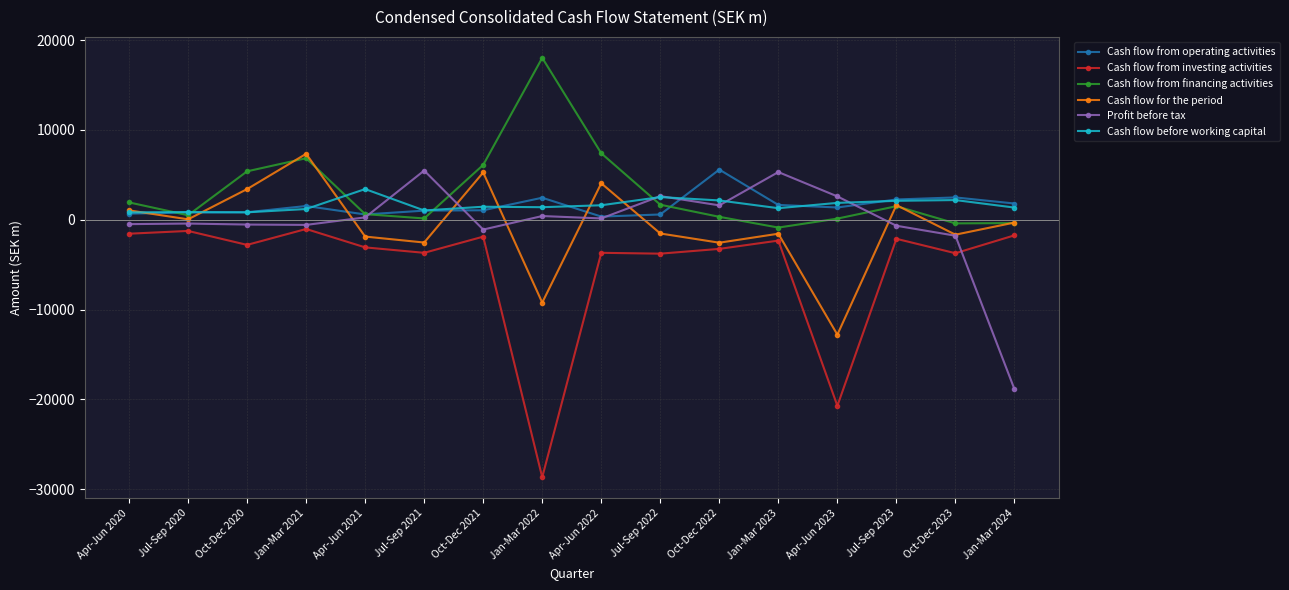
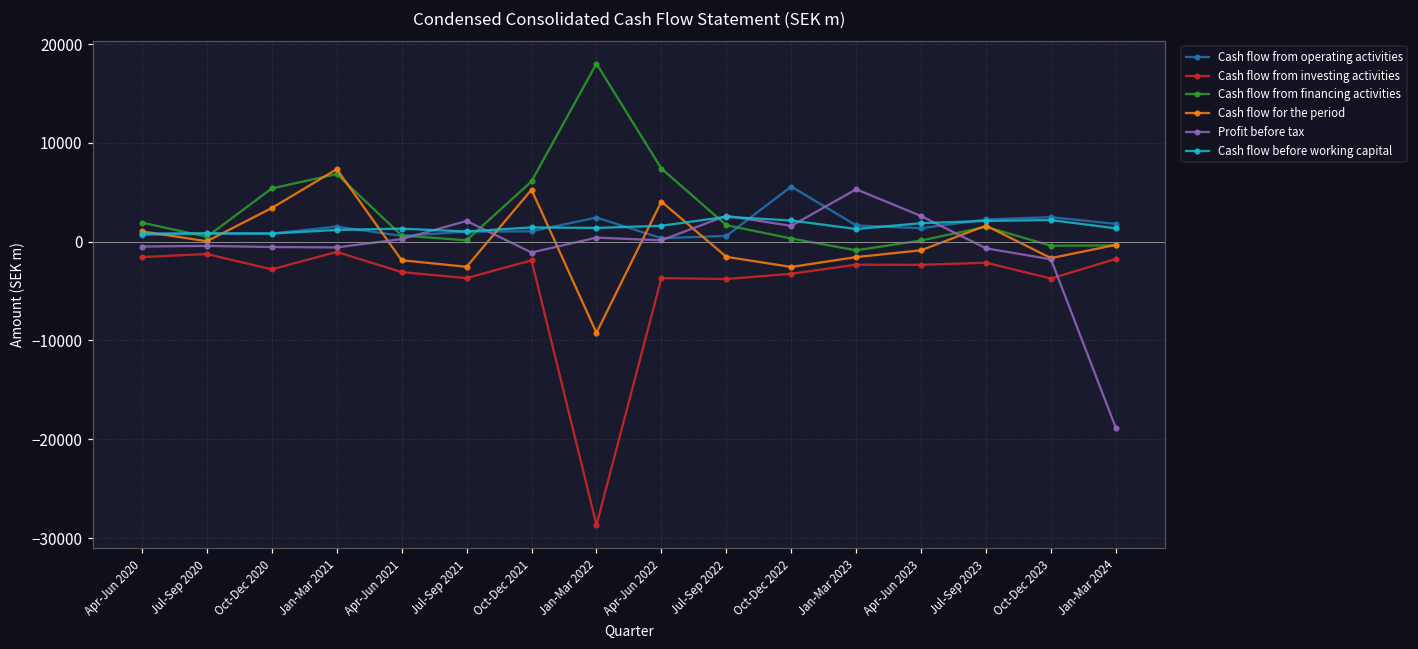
  {
    "Cash flow from operating activities": {
      "Jan-Mar 2021": 2000,
      "Oct-Dec 2021": 1000,
      "Jan-Mar 2022": 2000,
      "Jul-Sep 2022": 1000,
      "Oct-Dec 2022": 6000,
      "Jan-Mar 2023": 2000,
      "Apr-Jun 2023": 1000,
      "Oct-Dec 2023": 2000,
      "Jan-Mar 2024": 2000
    },
    "Cash flow from investing activities": {
      "Apr-Jun 2020": -2000,
      "Jul-Sep 2020": -1000,
      "Oct-Dec 2020": -3000,
      "Jan-Mar 2021": -1000,
      "Apr-Jun 2021": -3000,
      "Jul-Sep 2021": -4000,
      "Oct-Dec 2021": -2000,
      "Jan-Mar 2022": -29000,
      "Apr-Jun 2022": -4000,
      "Jul-Sep 2022": -4000,
      "Oct-Dec 2022": -3000,
      "Jan-Mar 2023": -2000,
-     "Apr-Jun 2023": -21000,
+     "Apr-Jun 2023": -2000,
      "Jul-Sep 2023": -2000,
      "Oct-Dec 2023": -4000,
      "Jan-Mar 2024": -2000
    },
    "Cash flow from financing activities": {
      "Apr-Jun 2020": 2000,
      "Jul-Sep 2020": 0,
      "Oct-Dec 2020": 5000,
      "Jan-Mar 2021": 7000,
      "Jul-Sep 2021": 0,
      "Oct-Dec 2021": 6000,
      "Jan-Mar 2022": 18000,
      "Apr-Jun 2022": 7000,
      "Jul-Sep 2022": 2000,
      "Oct-Dec 2022": 0,
      "Jan-Mar 2023": -1000,
      "Apr-Jun 2023": 0,
      "Oct-Dec 2023": 0
    },
    "Cash flow for the period": {
      "Jul-Sep 2020": 0,
      "Oct-Dec 2020": 3000,
      "Jan-Mar 2021": 7000,
      "Apr-Jun 2021": -2000,
      "Jul-Sep 2021": -3000,
      "Oct-Dec 2021": 5000,
      "Jan-Mar 2022": -9000,
      "Apr-Jun 2022": 4000,
      "Jul-Sep 2022": -2000,
      "Oct-Dec 2022": -3000,
      "Jan-Mar 2023": -2000,
-     "Apr-Jun 2023": -13000
+     "Apr-Jun 2023": -1000
    },
    "Profit before tax": {
      "Apr-Jun 2020": 0,
      "Jul-Sep 2020": 0,
      "Oct-Dec 2020": -1000,
      "Jan-Mar 2021": -1000,
      "Apr-Jun 2021": 0,
-     "Jul-Sep 2021": 5000,
+     "Jul-Sep 2021": 2000,
      "Oct-Dec 2021": -1000,
      "Jan-Mar 2022": 0,
      "Oct-Dec 2022": 2000,
      "Jan-Mar 2023": 5000,
      "Apr-Jun 2023": 3000,
      "Jul-Sep 2023": -1000,
      "Jan-Mar 2024": -19000
    },
    "Cash flow before working capital": {
      "Jan-Mar 2021": 1000,
-     "Apr-Jun 2021": 3000,
+     "Apr-Jun 2021": 1000,
      "Oct-Dec 2021": 1000,
      "Jan-Mar 2022": 1000,
      "Apr-Jun 2022": 2000,
      "Oct-Dec 2022": 2000,
      "Jan-Mar 2023": 1000,
      "Apr-Jun 2023": 2000,
      "Oct-Dec 2023": 2000,
      "Jan-Mar 2024": 1000
    }
  }
